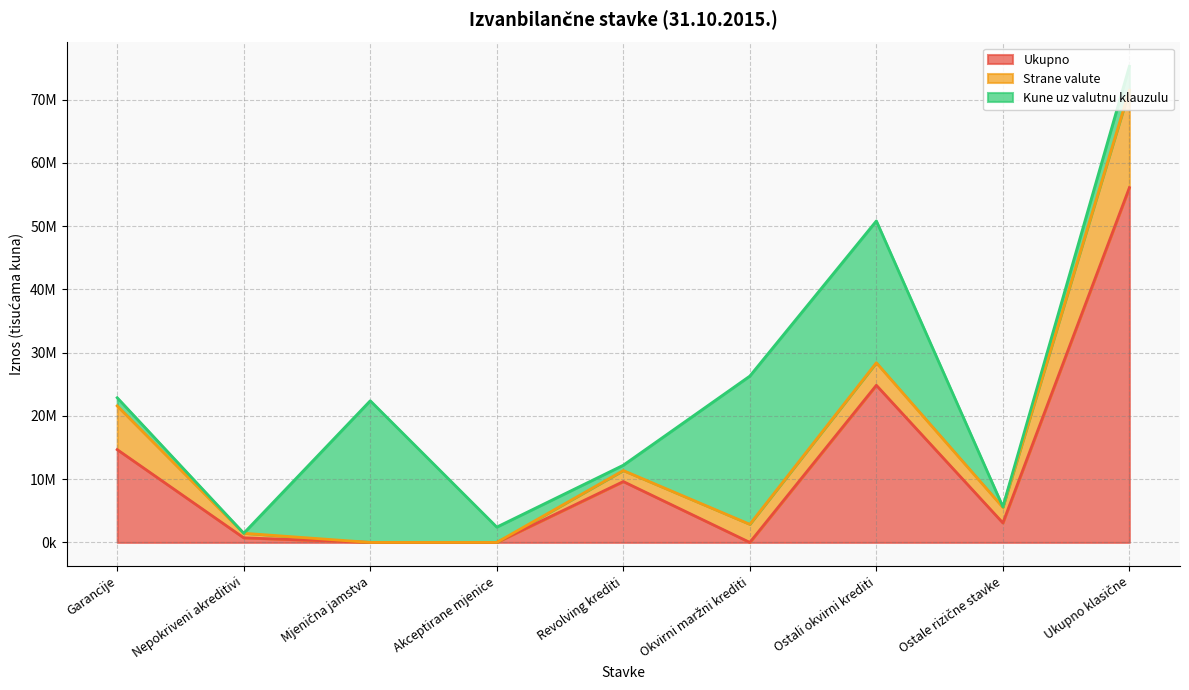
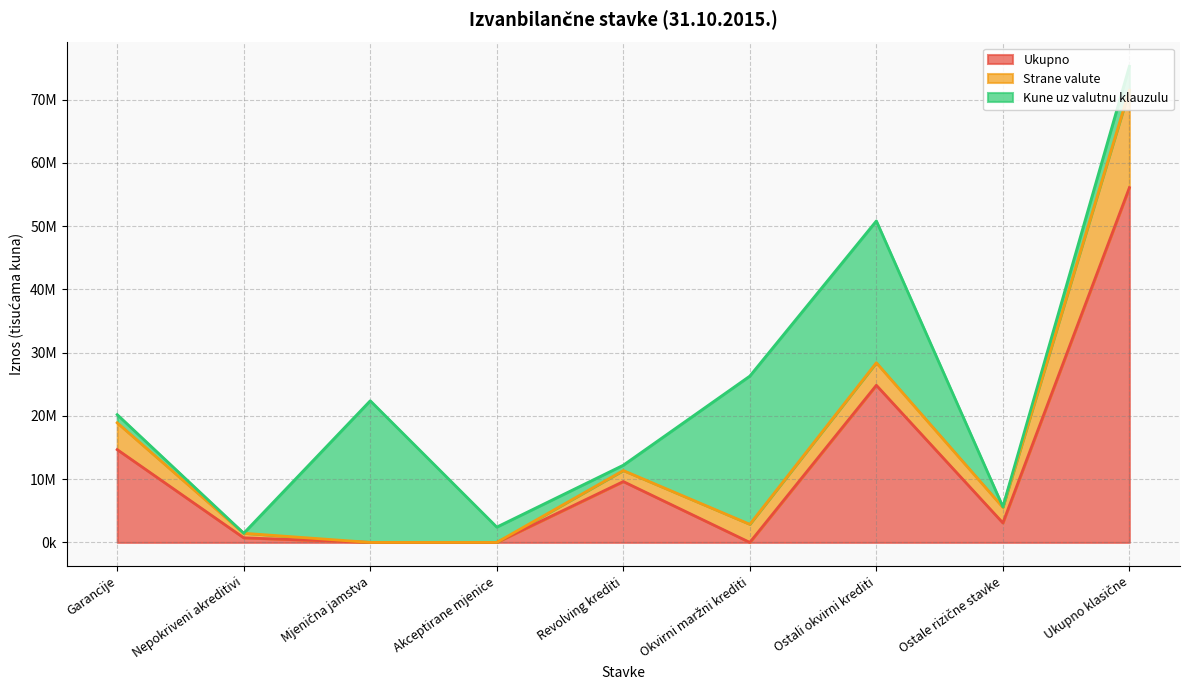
  {
    "Ukupno": {
      "Garancije": 15000000,
      "Nepokriveni akreditivi": 1000000,
      "Revolving krediti": 10000000,
      "Okvirni maržni krediti": 0,
      "Ostali okvirni krediti": 25000000,
      "Ostale rizične stavke": 3000000,
      "Ukupno klasične": 56000000
    },
    "Strane valute": {
-     "Garancije": 7000000,
+     "Garancije": 4000000,
      "Revolving krediti": 2000000,
      "Okvirni maržni krediti": 3000000,
      "Ostali okvirni krediti": 4000000
    },
    "Kune uz valutnu klauzulu": {
      "Garancije": 1000000,
      "Mjenična jamstva": 22000000,
      "Akceptirane mjenice": 2000000,
      "Revolving krediti": 1000000,
      "Okvirni maržni krediti": 23000000,
      "Ostali okvirni krediti": 22000000
    }
  }
